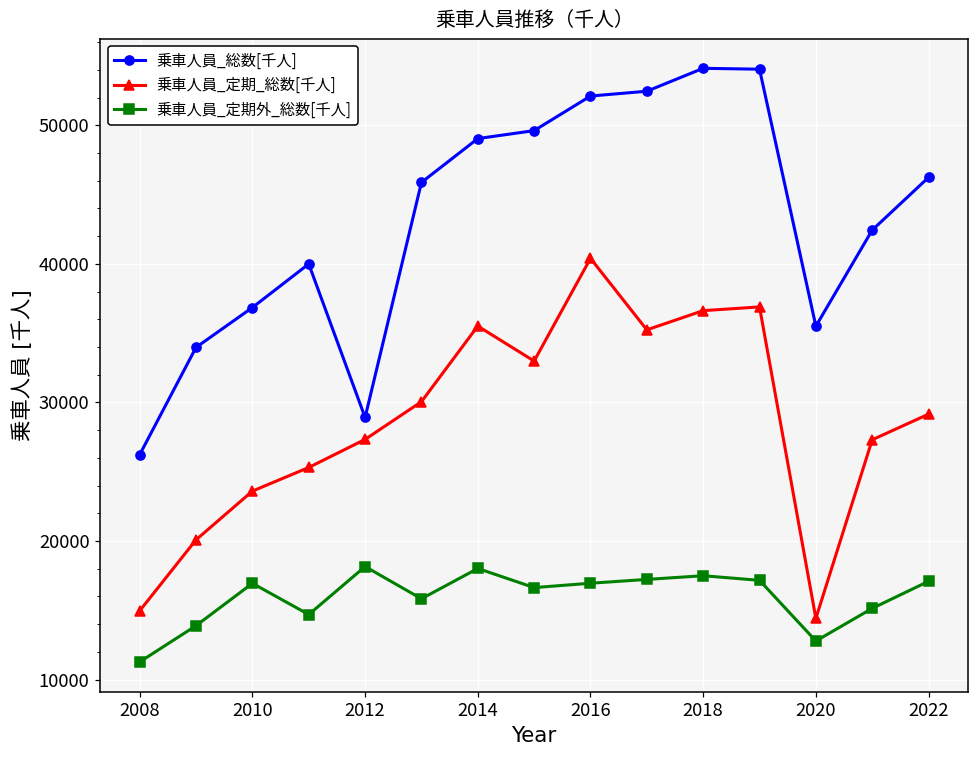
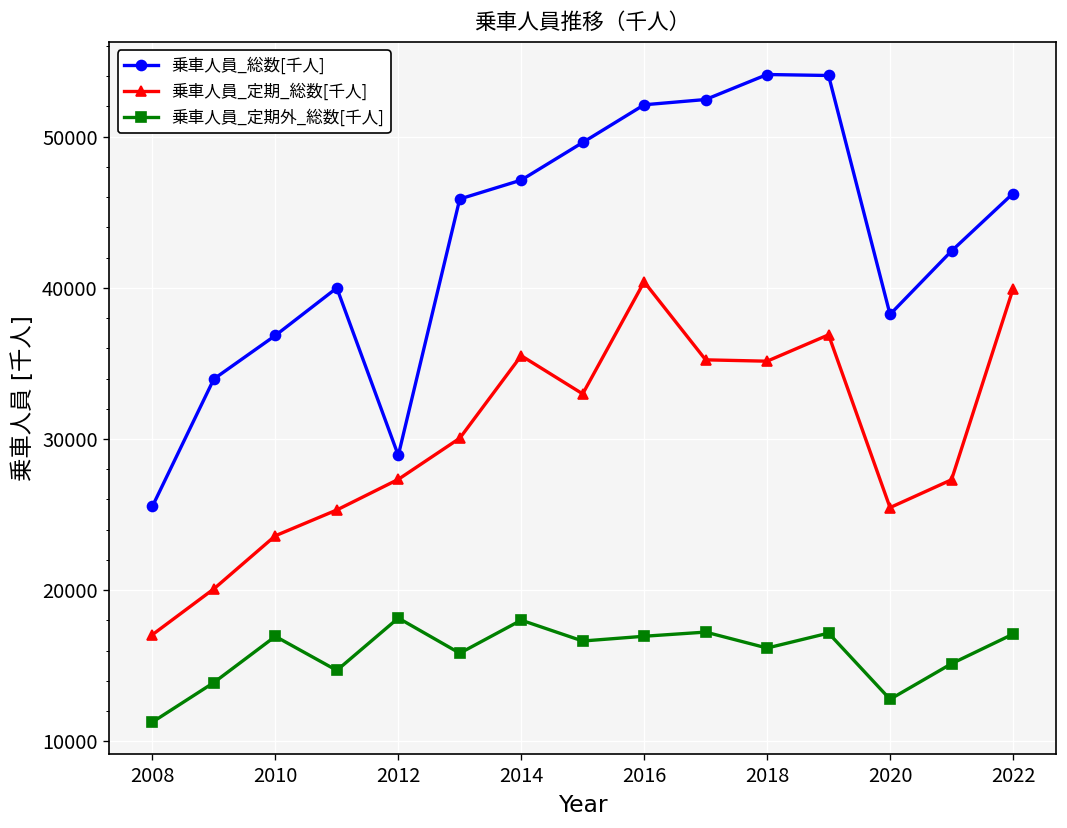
  {
    "乗車人員_総数[千人]": {
-     "2008": 26200,
+     "2008": 25500,
      "2010": 36900,
      "2012": 28900,
-     "2014": 49000,
+     "2014": 47100,
      "2016": 52100,
      "2018": 54100,
-     "2020": 35500,
+     "2020": 38200,
      "2022": 46200
    },
    "乗車人員_定期_総数[千人]": {
-     "2008": 15000,
+     "2008": 17100,
      "2010": 23600,
      "2012": 27300,
      "2014": 35500,
      "2016": 40400,
-     "2018": 36600,
-     "2020": 14400,
-     "2022": 29200
+     "2018": 35100,
+     "2020": 25500,
+     "2022": 39900
    },
    "乗車人員_定期外_総数[千人]": {
      "2008": 11300,
      "2010": 16900,
      "2012": 18200,
      "2014": 18000,
      "2016": 17000,
-     "2018": 17500,
+     "2018": 16200,
      "2020": 12800,
      "2022": 17100
    }
  }
